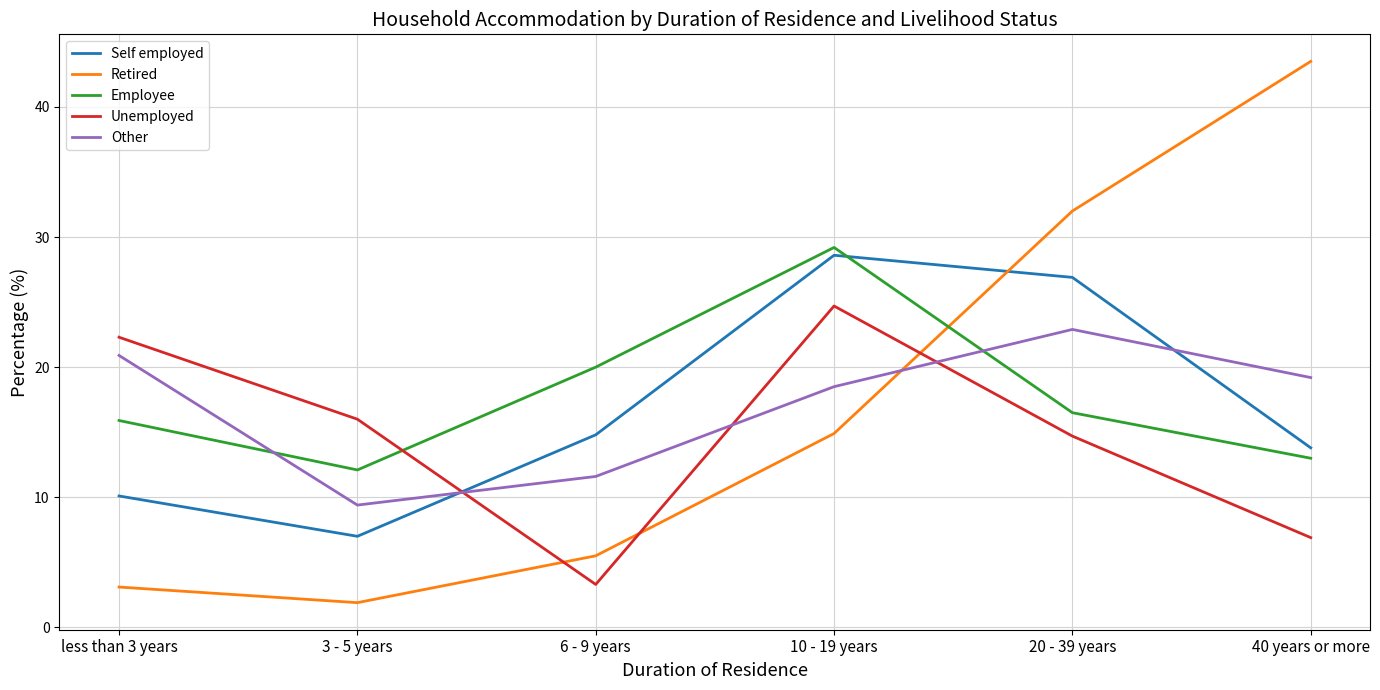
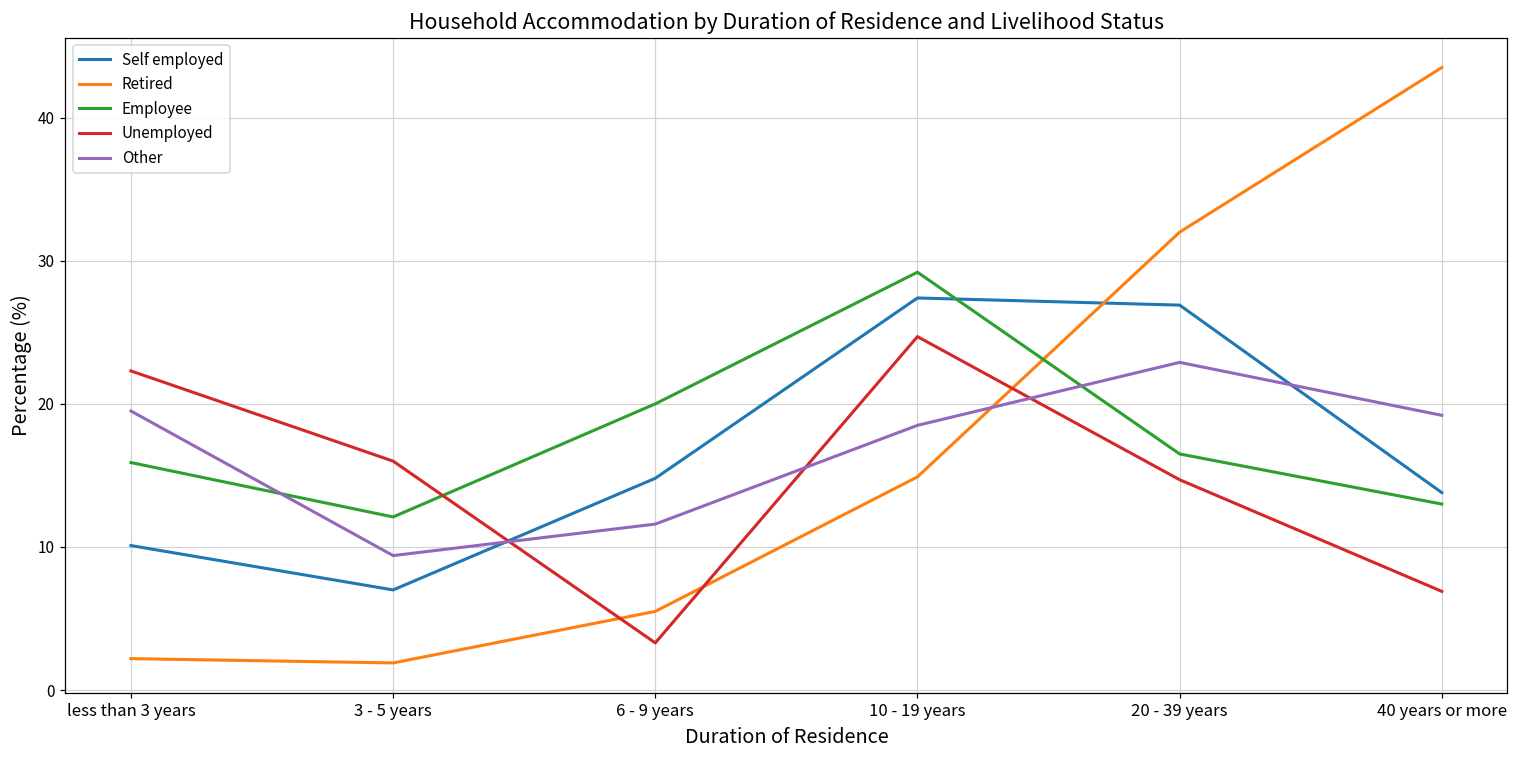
  {
    "Self employed": {
      "less than 3 years": 10.1,
      "3 - 5 years": 7.0,
      "6 - 9 years": 14.8,
-     "10 - 19 years": 28.6,
+     "10 - 19 years": 27.4,
      "20 - 39 years": 26.9,
      "40 years or more": 13.8
    },
    "Retired": {
-     "less than 3 years": 3.1,
+     "less than 3 years": 2.2,
      "3 - 5 years": 1.9,
      "6 - 9 years": 5.5,
      "10 - 19 years": 14.9,
      "20 - 39 years": 32.0,
      "40 years or more": 43.5
    },
    "Employee": {
      "less than 3 years": 15.9,
      "3 - 5 years": 12.1,
      "6 - 9 years": 20.0,
      "10 - 19 years": 29.2,
      "20 - 39 years": 16.5,
      "40 years or more": 13.0
    },
    "Unemployed": {
      "less than 3 years": 22.3,
      "3 - 5 years": 16.0,
      "6 - 9 years": 3.3,
      "10 - 19 years": 24.7,
      "20 - 39 years": 14.7,
      "40 years or more": 6.9
    },
    "Other": {
-     "less than 3 years": 20.9,
+     "less than 3 years": 19.5,
      "3 - 5 years": 9.4,
      "6 - 9 years": 11.6,
      "10 - 19 years": 18.5,
      "20 - 39 years": 22.9,
      "40 years or more": 19.2
    }
  }
